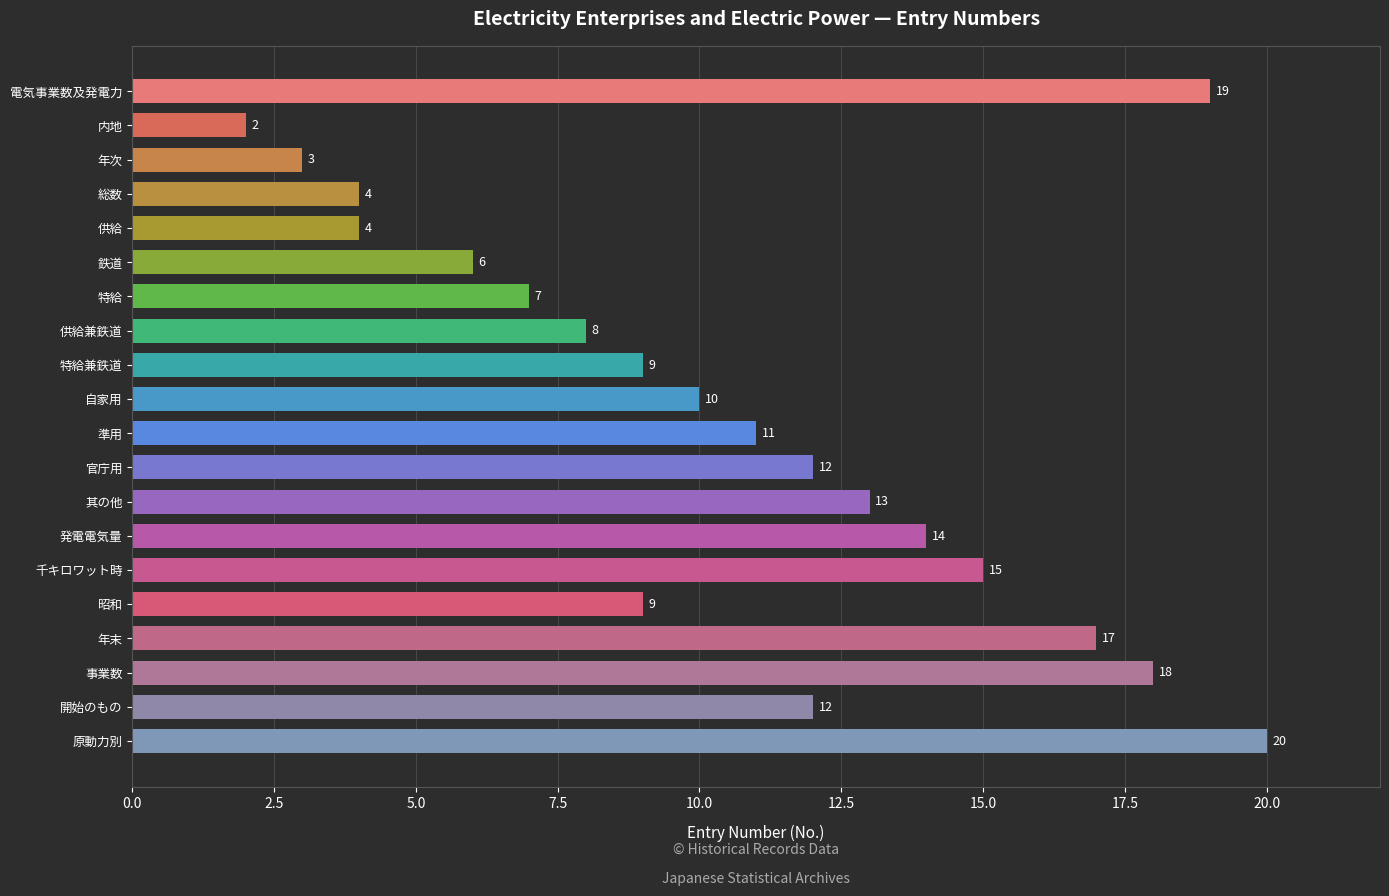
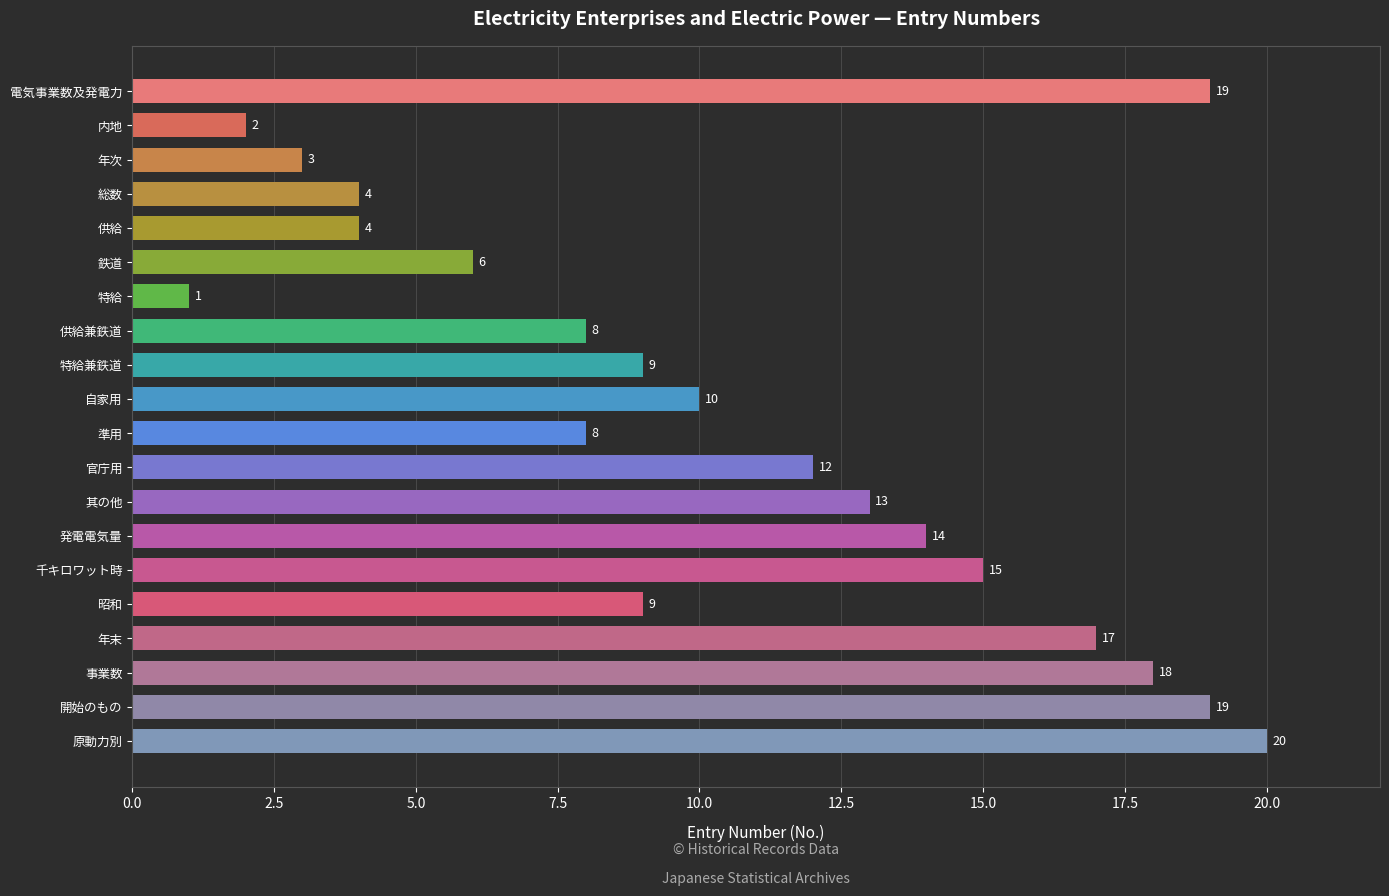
  {
    "電気事業数及発電力": 19,
    "内地": 2,
    "年次": 3,
    "総数": 4,
    "供給": 4,
    "鉄道": 6,
-   "特給": 7,
+   "特給": 1,
    "供給兼鉄道": 8,
    "特給兼鉄道": 9,
    "自家用": 10,
-   "準用": 11,
+   "準用": 8,
    "官庁用": 12,
    "其の他": 13,
    "発電電気量": 14,
    "千キロワット時": 15,
    "昭和": 9,
    "年末": 17,
    "事業数": 18,
-   "開始のもの": 12,
+   "開始のもの": 19,
    "原動力別": 20
  }
